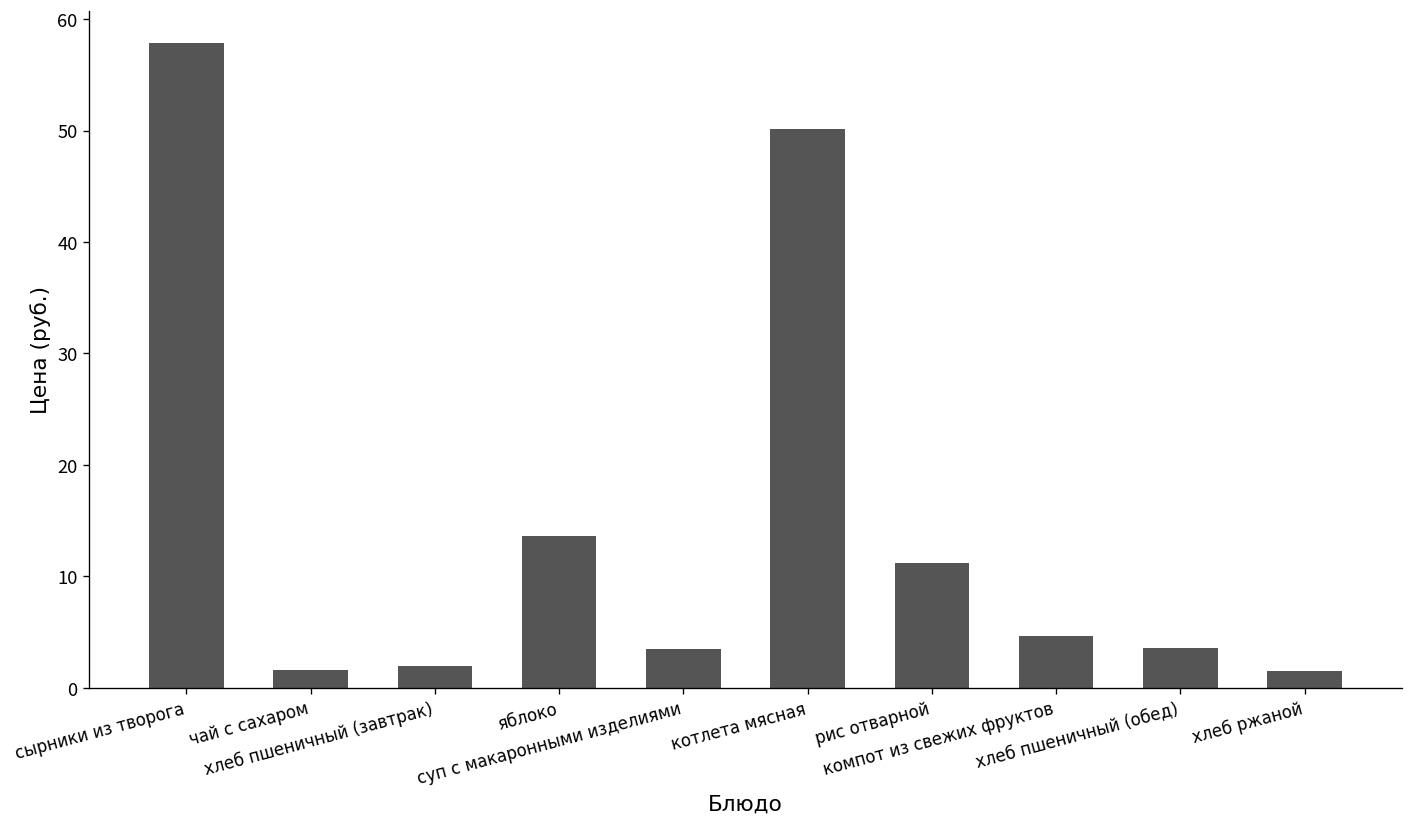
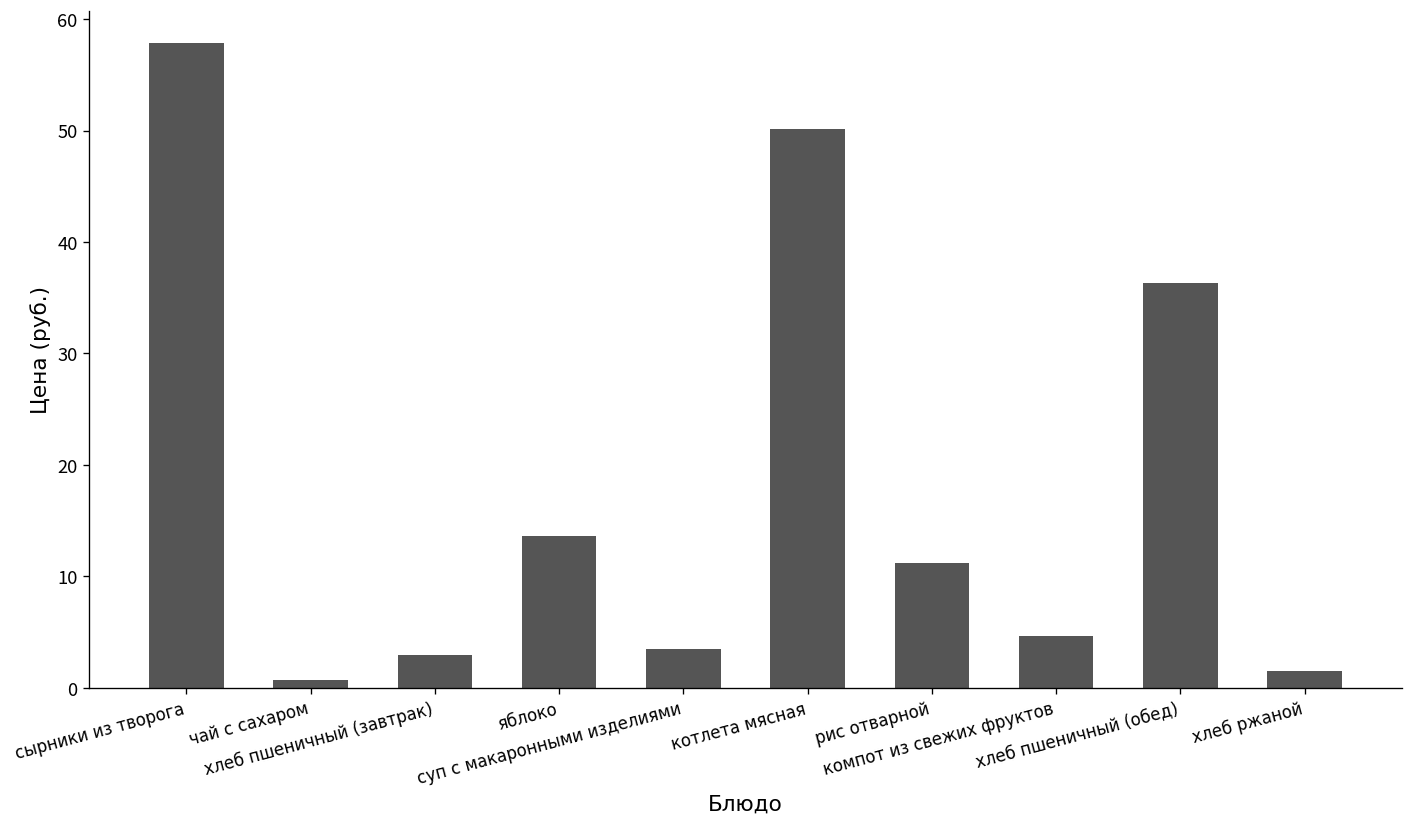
  {
    "сырники из творога": 58,
-   "чай с сахаром": 2,
-   "хлеб пшеничный (завтрак)": 2,
+   "чай с сахаром": 1,
+   "хлеб пшеничный (завтрак)": 3,
    "яблоко": 14,
    "суп с макаронными изделиями": 4,
    "котлета мясная": 50,
    "рис отварной": 11,
    "компот из свежих фруктов": 5,
-   "хлеб пшеничный (обед)": 4,
+   "хлеб пшеничный (обед)": 36,
    "хлеб ржаной": 1
  }
